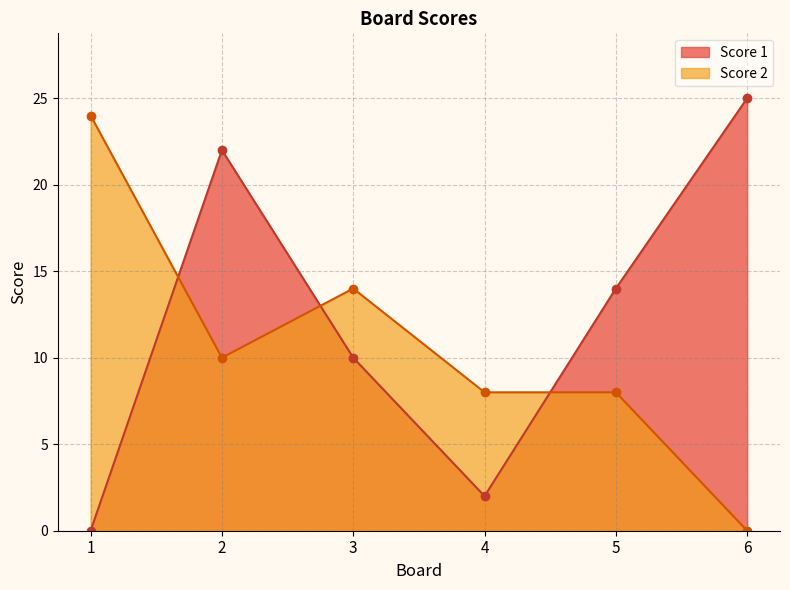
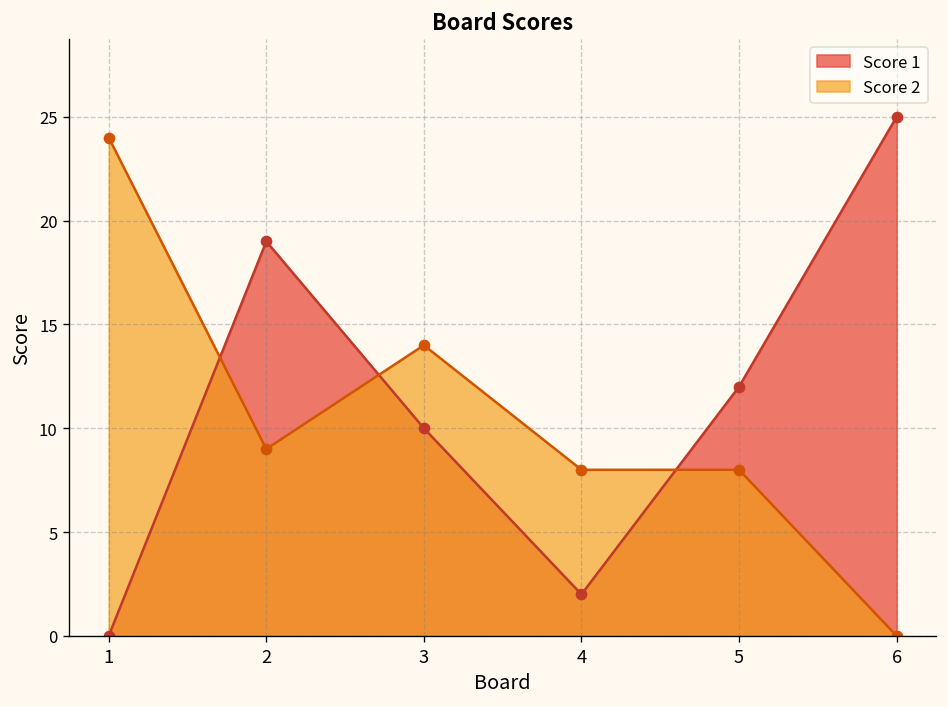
  {
    "Score 1": {
      "1": 0,
-     "2": 22,
+     "2": 19,
      "3": 10,
      "4": 2,
-     "5": 14,
+     "5": 12,
      "6": 25
    },
    "Score 2": {
      "1": 24,
-     "2": 10,
+     "2": 9,
      "3": 14,
      "4": 8,
      "5": 8,
      "6": 0
    }
  }
